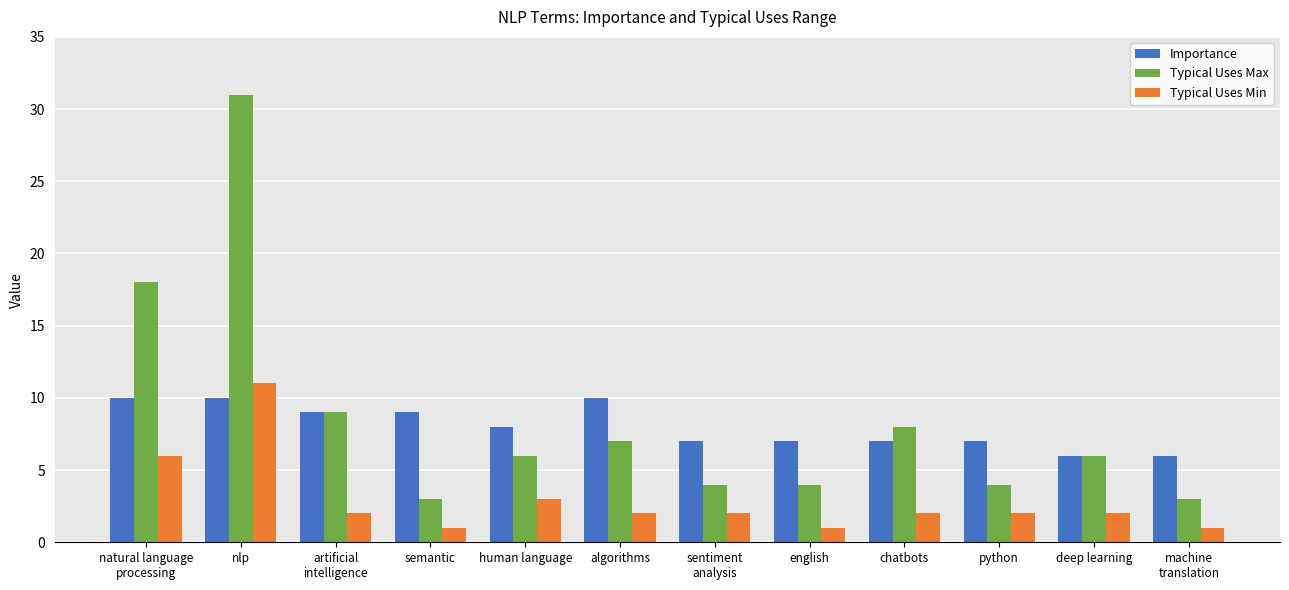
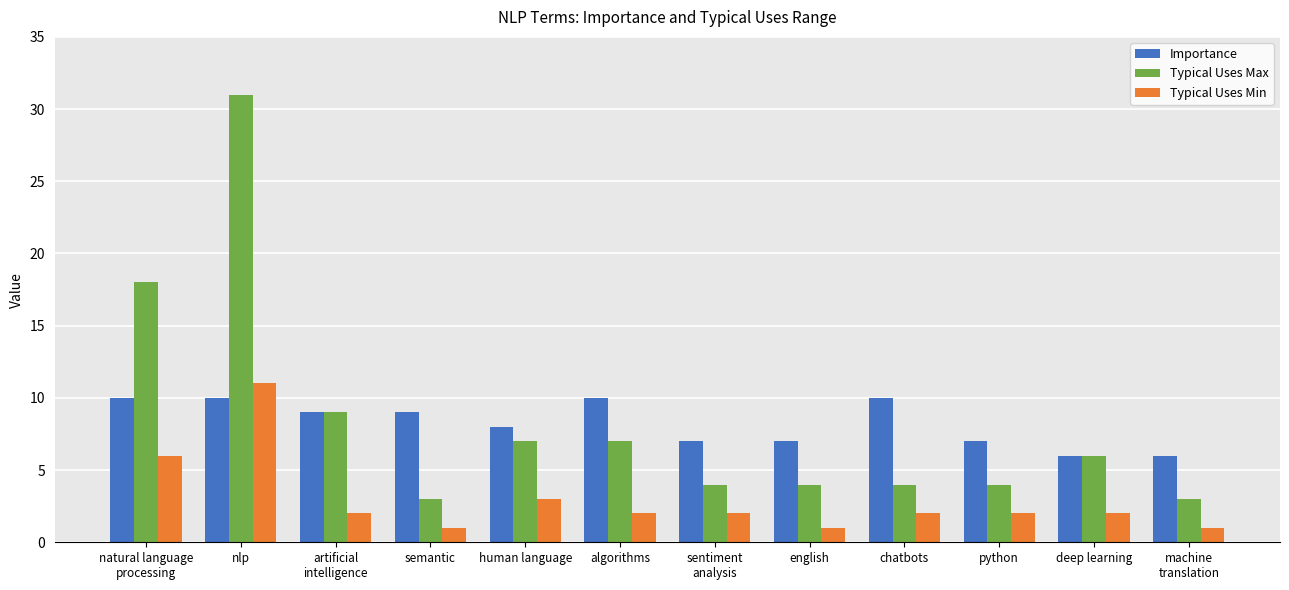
  {
    "Importance": {
      "natural language processing": 10,
      "nlp": 10,
      "artificial intelligence": 9,
      "semantic": 9,
      "human language": 8,
      "algorithms": 10,
      "sentiment analysis": 7,
      "english": 7,
-     "chatbots": 7,
+     "chatbots": 10,
      "python": 7,
      "deep learning": 6,
      "machine translation": 6
    },
    "Typical Uses Max": {
      "natural language processing": 18,
      "nlp": 31,
      "artificial intelligence": 9,
      "semantic": 3,
-     "human language": 6,
+     "human language": 7,
      "algorithms": 7,
      "sentiment analysis": 4,
      "english": 4,
-     "chatbots": 8,
+     "chatbots": 4,
      "python": 4,
      "deep learning": 6,
      "machine translation": 3
    },
    "Typical Uses Min": {
      "natural language processing": 6,
      "nlp": 11,
      "artificial intelligence": 2,
      "semantic": 1,
      "human language": 3,
      "algorithms": 2,
      "sentiment analysis": 2,
      "english": 1,
      "chatbots": 2,
      "python": 2,
      "deep learning": 2,
      "machine translation": 1
    }
  }
